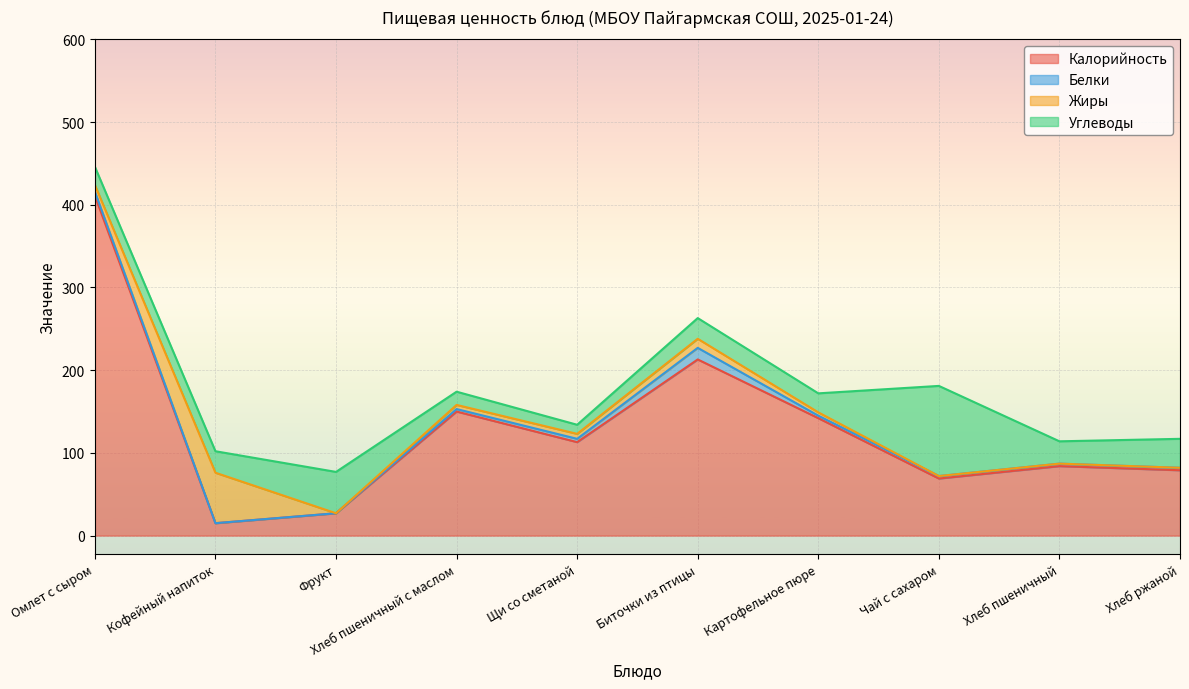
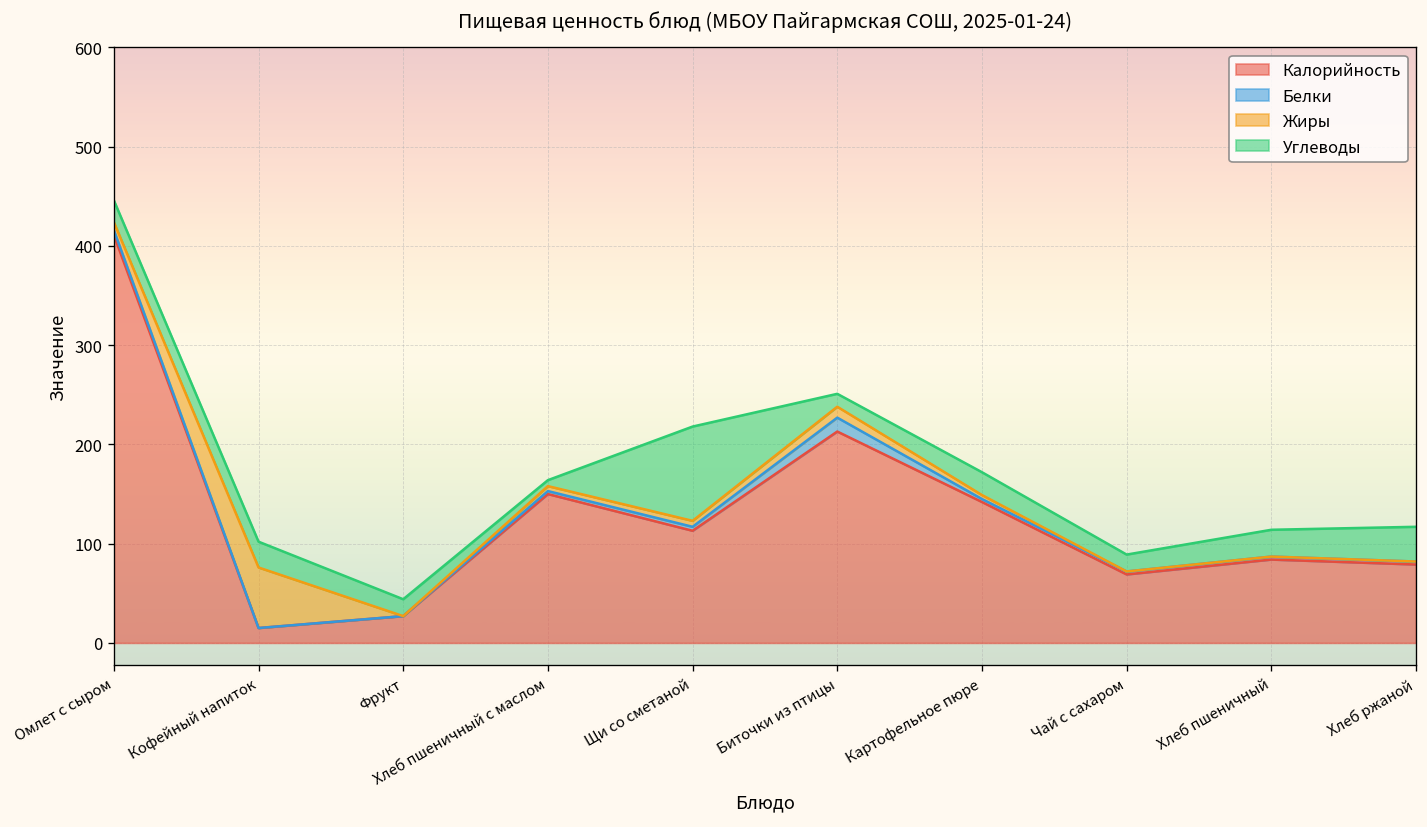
  {
    "Калорийность": {
      "Омлет с сыром": 410,
      "Щи со сметаной": 110,
      "Биточки из птицы": 210
    },
    "Белки": {
      "Омлет с сыром": 10,
      "Щи со сметаной": 0,
      "Биточки из птицы": 10
    },
    "Жиры": {
      "Омлет с сыром": 10,
      "Кофейный напиток": 60,
      "Хлеб пшеничный с маслом": 10,
      "Щи со сметаной": 10,
      "Биточки из птицы": 10,
      "Картофельное пюре": 0
    },
    "Углеводы": {
      "Омлет с сыром": 20,
      "Кофейный напиток": 30,
-     "Фрукт": 50,
-     "Хлеб пшеничный с маслом": 20,
-     "Щи со сметаной": 10,
-     "Биточки из птицы": 30,
+     "Фрукт": 20,
+     "Хлеб пшеничный с маслом": 10,
+     "Щи со сметаной": 100,
+     "Биточки из птицы": 10,
      "Картофельное пюре": 20,
-     "Чай с сахаром": 110,
+     "Чай с сахаром": 20,
      "Хлеб пшеничный": 30,
      "Хлеб ржаной": 40
    }
  }
